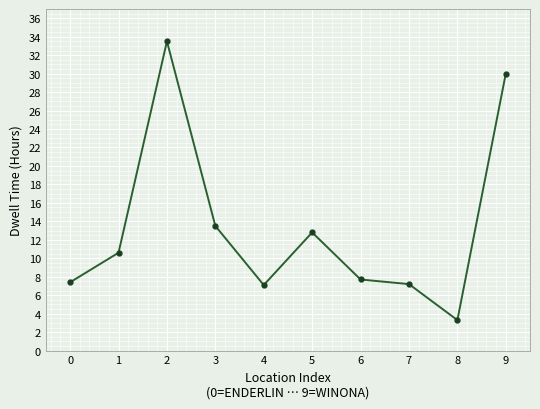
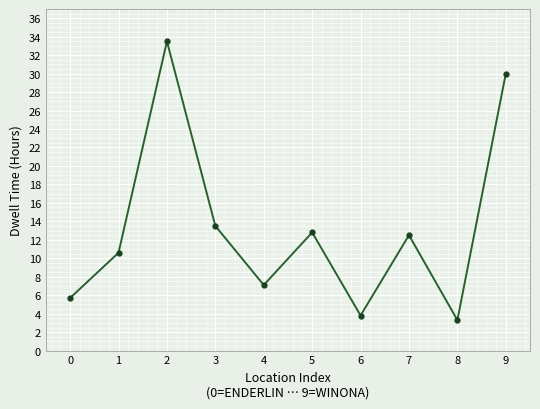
  {
-   "0": 7,
+   "0": 6,
    "1": 11,
    "2": 34,
    "3": 14,
    "4": 7,
    "5": 13,
-   "6": 8,
-   "7": 7,
+   "6": 4,
+   "7": 13,
    "8": 3,
    "9": 30
  }
